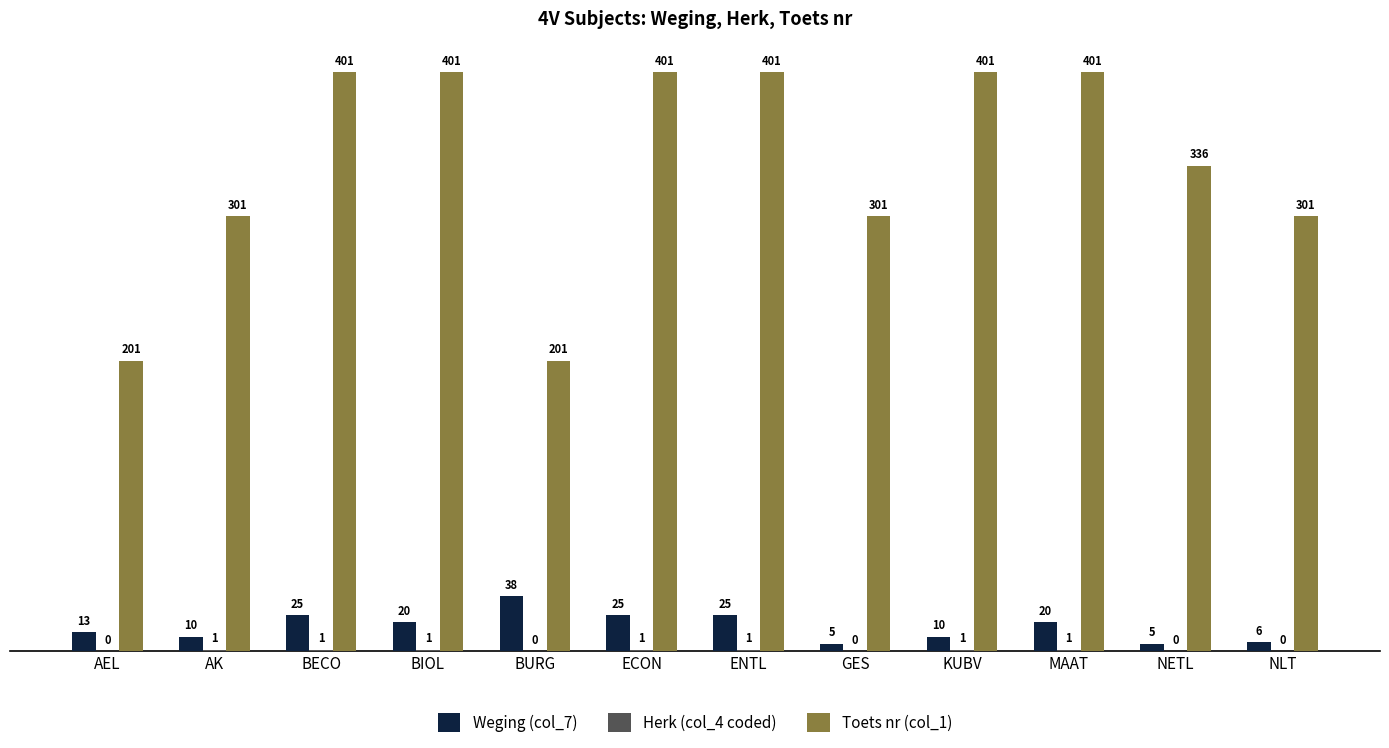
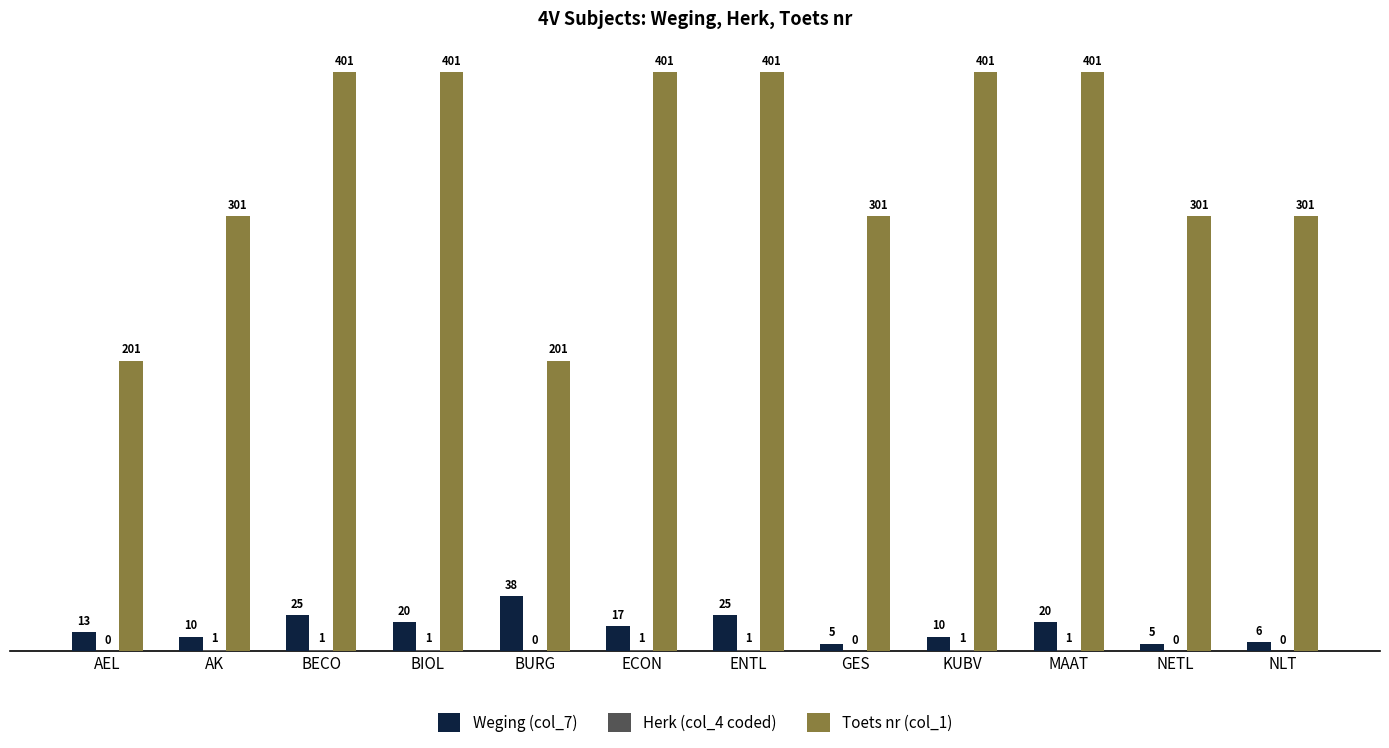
  {
    "Weging (col_7)": {
      "AEL": 13,
      "AK": 10,
      "BECO": 25,
      "BIOL": 20,
      "BURG": 38,
-     "ECON": 25,
+     "ECON": 17,
      "ENTL": 25,
      "GES": 5,
      "KUBV": 10,
      "MAAT": 20,
      "NETL": 5,
      "NLT": 6
    },
    "Herk (col_4 coded)": {
      "AEL": 0,
      "AK": 1,
      "BECO": 1,
      "BIOL": 1,
      "BURG": 0,
      "ECON": 1,
      "ENTL": 1,
      "GES": 0,
      "KUBV": 1,
      "MAAT": 1,
      "NETL": 0,
      "NLT": 0
    },
    "Toets nr (col_1)": {
      "AEL": 201,
      "AK": 301,
      "BECO": 401,
      "BIOL": 401,
      "BURG": 201,
      "ECON": 401,
      "ENTL": 401,
      "GES": 301,
      "KUBV": 401,
      "MAAT": 401,
-     "NETL": 336,
+     "NETL": 301,
      "NLT": 301
    }
  }
